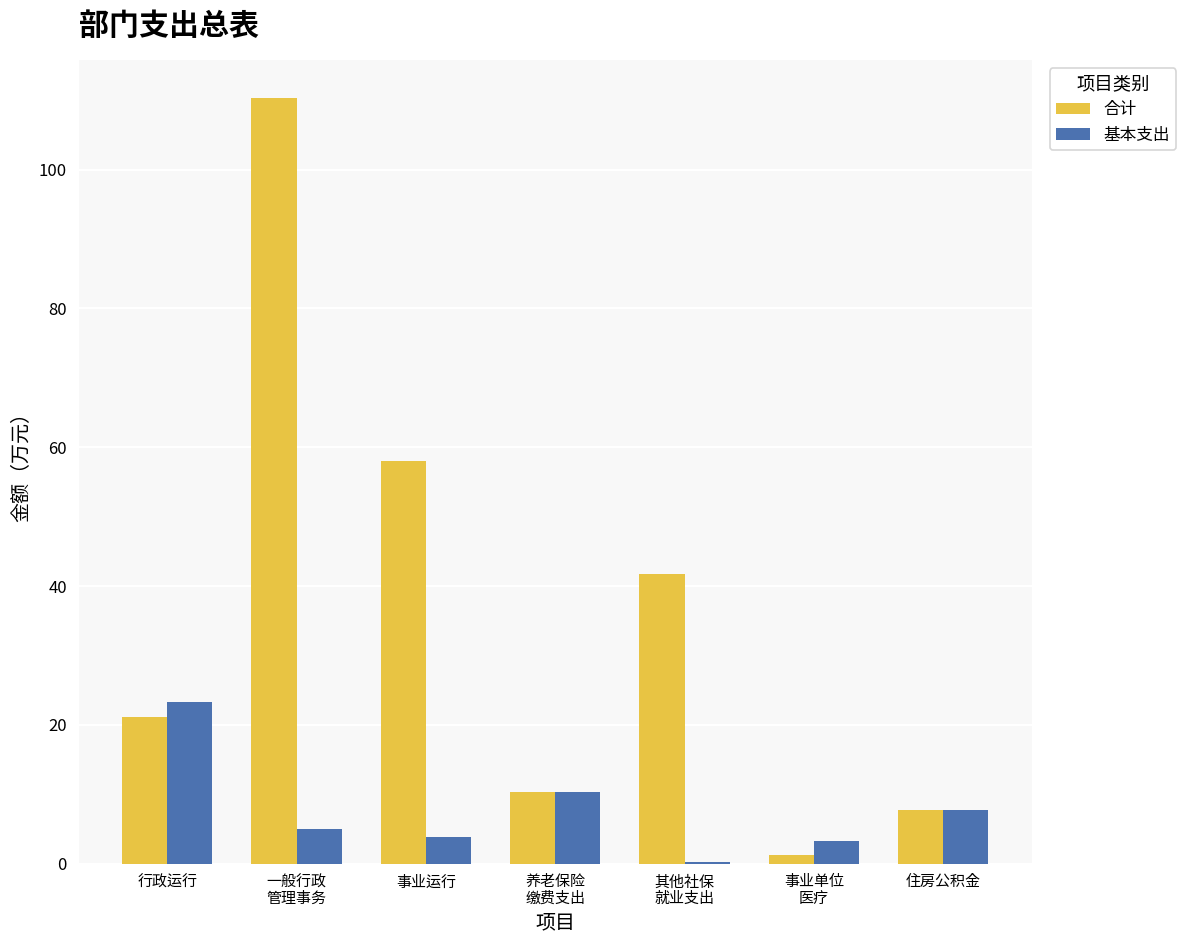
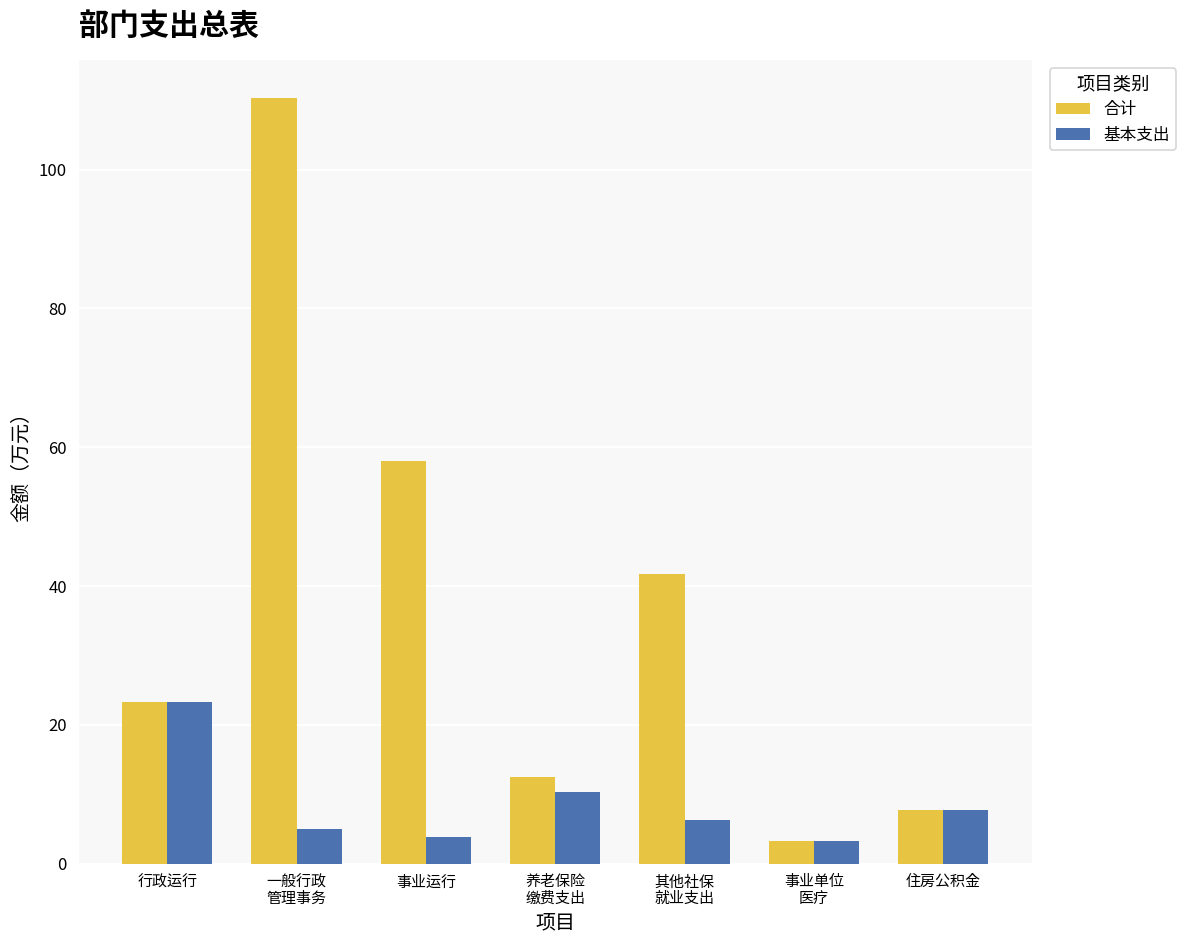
  {
    "合计": {
-     "行政运行": 21,
+     "行政运行": 23,
      "一般行政 管理事务": 110,
      "事业运行": 58,
-     "养老保险 缴费支出": 10,
+     "养老保险 缴费支出": 12,
      "其他社保 就业支出": 42,
-     "事业单位 医疗": 1,
+     "事业单位 医疗": 3,
      "住房公积金": 8
    },
    "基本支出": {
      "行政运行": 23,
      "一般行政 管理事务": 5,
      "事业运行": 4,
      "养老保险 缴费支出": 10,
-     "其他社保 就业支出": 0,
+     "其他社保 就业支出": 6,
      "事业单位 医疗": 3,
      "住房公积金": 8
    }
  }
